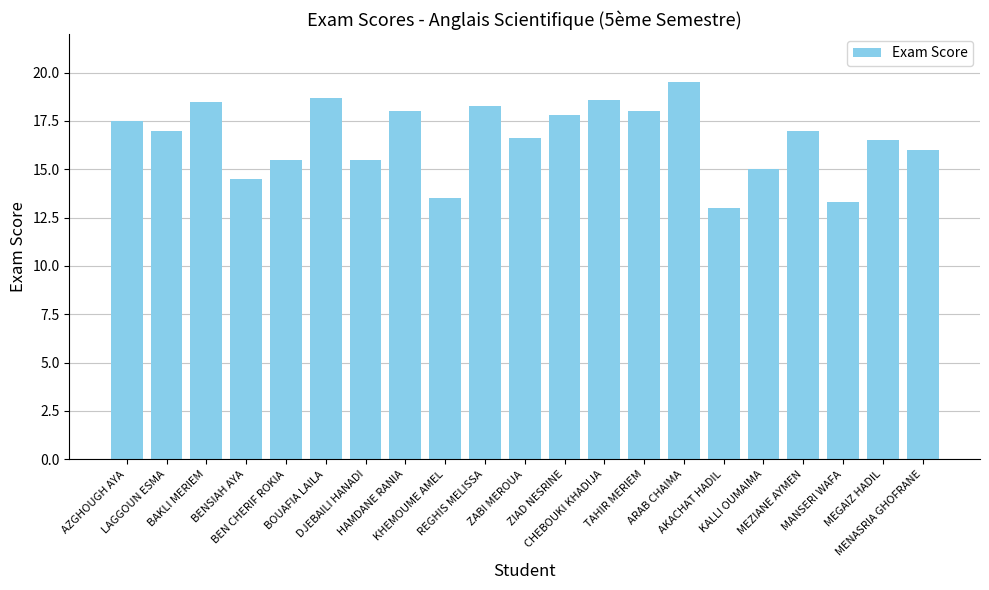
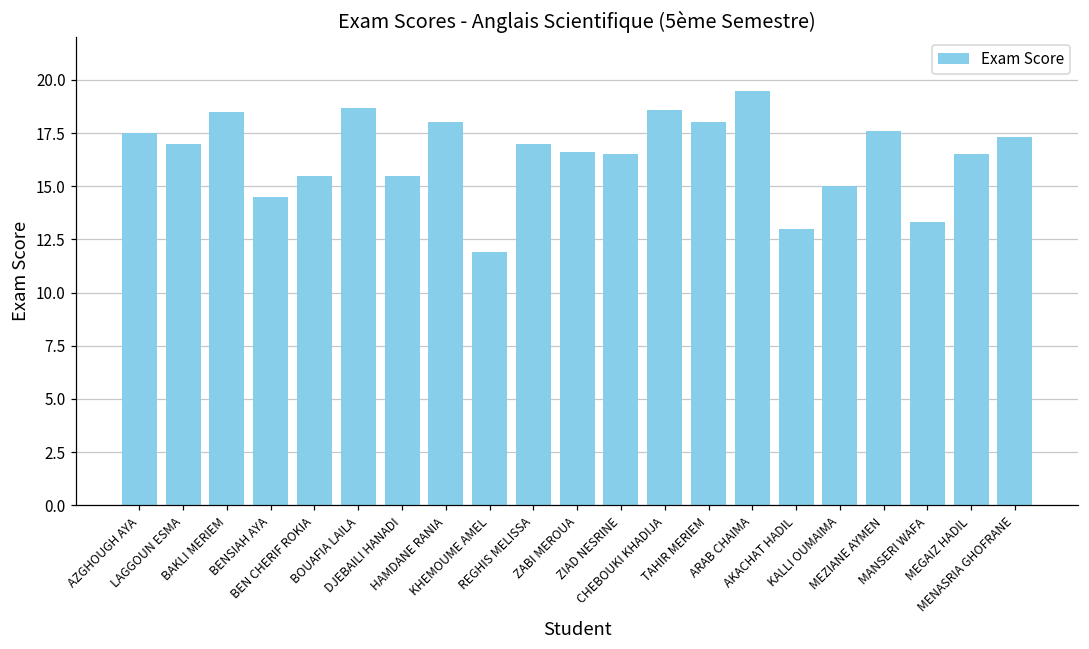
  {
    "AZGHOUGH AYA": 17.5,
    "LAGGOUN ESMA": 17.0,
    "BAKLI MERIEM": 18.5,
    "BENSIAH AYA": 14.5,
    "BEN CHERIF ROKIA": 15.5,
    "BOUAFIA LAILA": 18.7,
    "DJEBAILI HANADI": 15.5,
    "HAMDANE RANIA": 18.0,
-   "KHEMOUME AMEL": 13.5,
-   "REGHIS MELISSA": 18.3,
+   "KHEMOUME AMEL": 11.9,
+   "REGHIS MELISSA": 17.0,
    "ZABI MEROUA": 16.6,
-   "ZIAD NESRINE": 17.8,
+   "ZIAD NESRINE": 16.5,
    "CHEBOUKI KHADIJA": 18.6,
    "TAHIR MERIEM": 18.0,
    "ARAB CHAIMA": 19.5,
    "AKACHAT HADIL": 13.0,
    "KALLI OUMAIMA": 15.0,
-   "MEZIANE AYMEN": 17.0,
+   "MEZIANE AYMEN": 17.6,
    "MANSERI WAFA": 13.3,
    "MEGAIZ HADIL": 16.5,
-   "MENASRIA GHOFRANE": 16.0
+   "MENASRIA GHOFRANE": 17.3
  }
